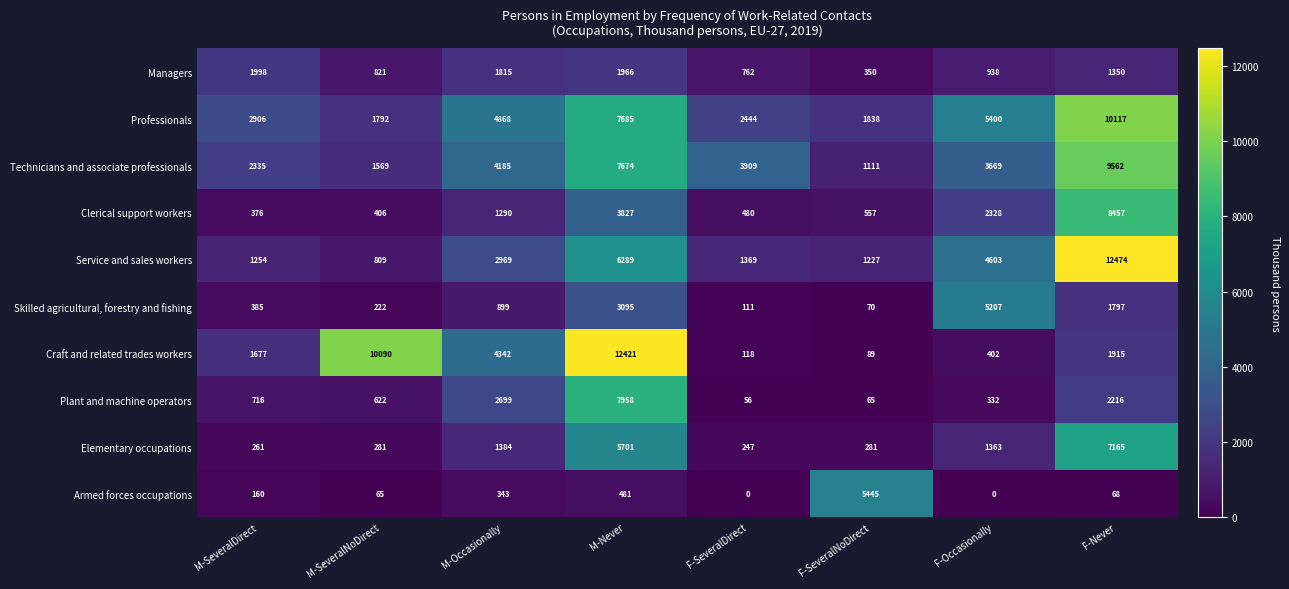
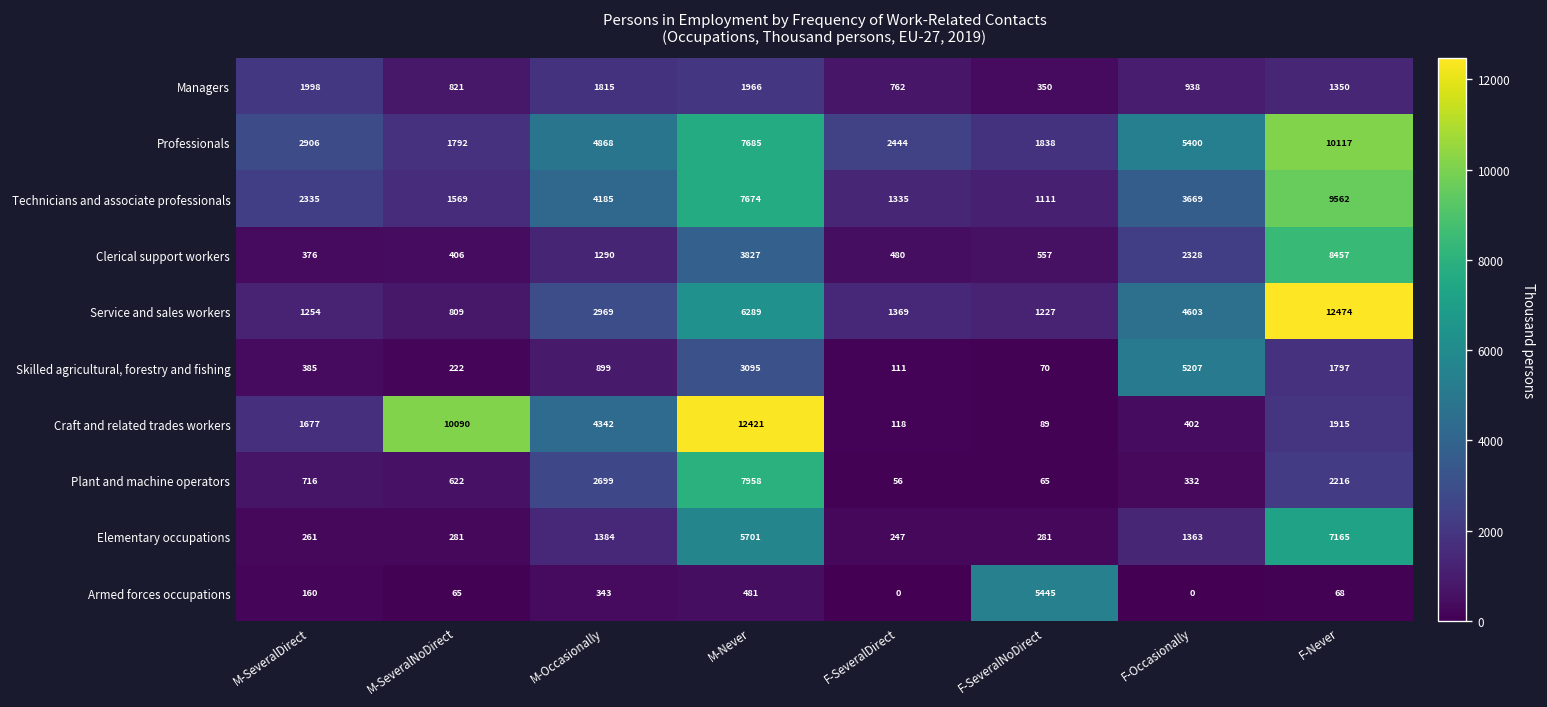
  {
    "Managers": {
      "M-SeveralDirect": 1998,
      "M-SeveralNoDirect": 821,
      "M-Occasionally": 1815,
      "M-Never": 1966,
      "F-SeveralDirect": 762,
      "F-SeveralNoDirect": 350,
      "F-Occasionally": 938,
      "F-Never": 1350
    },
    "Professionals": {
      "M-SeveralDirect": 2906,
      "M-SeveralNoDirect": 1792,
      "M-Occasionally": 4868,
      "M-Never": 7685,
      "F-SeveralDirect": 2444,
      "F-SeveralNoDirect": 1838,
      "F-Occasionally": 5400,
      "F-Never": 10117
    },
    "Technicians and associate professionals": {
      "M-SeveralDirect": 2335,
      "M-SeveralNoDirect": 1569,
      "M-Occasionally": 4185,
      "M-Never": 7674,
-     "F-SeveralDirect": 3909,
+     "F-SeveralDirect": 1335,
      "F-SeveralNoDirect": 1111,
      "F-Occasionally": 3669,
      "F-Never": 9562
    },
    "Clerical support workers": {
      "M-SeveralDirect": 376,
      "M-SeveralNoDirect": 406,
      "M-Occasionally": 1290,
      "M-Never": 3827,
      "F-SeveralDirect": 480,
      "F-SeveralNoDirect": 557,
      "F-Occasionally": 2328,
      "F-Never": 8457
    },
    "Service and sales workers": {
      "M-SeveralDirect": 1254,
      "M-SeveralNoDirect": 809,
      "M-Occasionally": 2969,
      "M-Never": 6289,
      "F-SeveralDirect": 1369,
      "F-SeveralNoDirect": 1227,
      "F-Occasionally": 4603,
      "F-Never": 12474
    },
    "Skilled agricultural, forestry and fishing": {
      "M-SeveralDirect": 385,
      "M-SeveralNoDirect": 222,
      "M-Occasionally": 899,
      "M-Never": 3095,
      "F-SeveralDirect": 111,
      "F-SeveralNoDirect": 70,
      "F-Occasionally": 5207,
      "F-Never": 1797
    },
    "Craft and related trades workers": {
      "M-SeveralDirect": 1677,
      "M-SeveralNoDirect": 10090,
      "M-Occasionally": 4342,
      "M-Never": 12421,
      "F-SeveralDirect": 118,
      "F-SeveralNoDirect": 89,
      "F-Occasionally": 402,
      "F-Never": 1915
    },
    "Plant and machine operators": {
      "M-SeveralDirect": 716,
      "M-SeveralNoDirect": 622,
      "M-Occasionally": 2699,
      "M-Never": 7958,
      "F-SeveralDirect": 56,
      "F-SeveralNoDirect": 65,
      "F-Occasionally": 332,
      "F-Never": 2216
    },
    "Elementary occupations": {
      "M-SeveralDirect": 261,
      "M-SeveralNoDirect": 281,
      "M-Occasionally": 1384,
      "M-Never": 5701,
      "F-SeveralDirect": 247,
      "F-SeveralNoDirect": 281,
      "F-Occasionally": 1363,
      "F-Never": 7165
    },
    "Armed forces occupations": {
      "M-SeveralDirect": 160,
      "M-SeveralNoDirect": 65,
      "M-Occasionally": 343,
      "M-Never": 481,
      "F-SeveralDirect": 0,
      "F-SeveralNoDirect": 5445,
      "F-Occasionally": 0,
      "F-Never": 68
    }
  }
